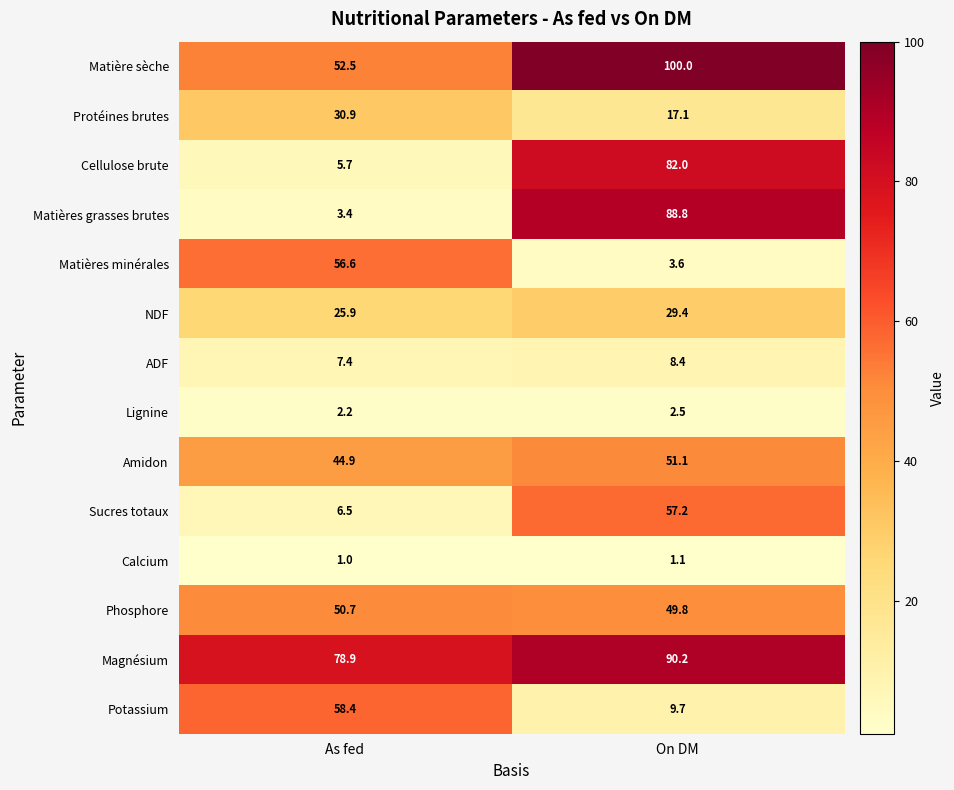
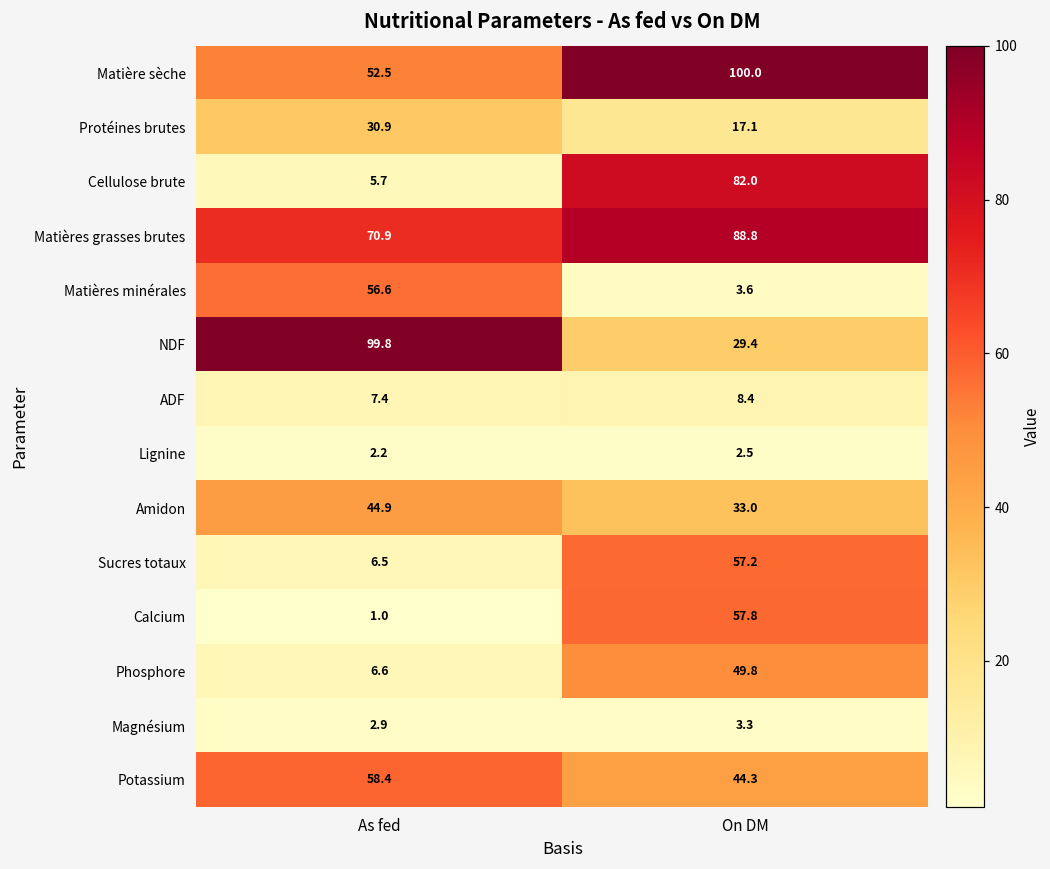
  {
    "Matière sèche": {
      "As fed": 52.5,
      "On DM": 100.0
    },
    "Protéines brutes": {
      "As fed": 30.9,
      "On DM": 17.1
    },
    "Cellulose brute": {
      "As fed": 5.7,
      "On DM": 82.0
    },
    "Matières grasses brutes": {
-     "As fed": 3.4,
+     "As fed": 70.9,
      "On DM": 88.8
    },
    "Matières minérales": {
      "As fed": 56.6,
      "On DM": 3.6
    },
    "NDF": {
-     "As fed": 25.9,
+     "As fed": 99.8,
      "On DM": 29.4
    },
    "ADF": {
      "As fed": 7.4,
      "On DM": 8.4
    },
    "Lignine": {
      "As fed": 2.2,
      "On DM": 2.5
    },
    "Amidon": {
      "As fed": 44.9,
-     "On DM": 51.1
+     "On DM": 33.0
    },
    "Sucres totaux": {
      "As fed": 6.5,
      "On DM": 57.2
    },
    "Calcium": {
      "As fed": 1.0,
-     "On DM": 1.1
+     "On DM": 57.8
    },
    "Phosphore": {
-     "As fed": 50.7,
+     "As fed": 6.6,
      "On DM": 49.8
    },
    "Magnésium": {
-     "As fed": 78.9,
-     "On DM": 90.2
+     "As fed": 2.9,
+     "On DM": 3.3
    },
    "Potassium": {
      "As fed": 58.4,
-     "On DM": 9.7
+     "On DM": 44.3
    }
  }
